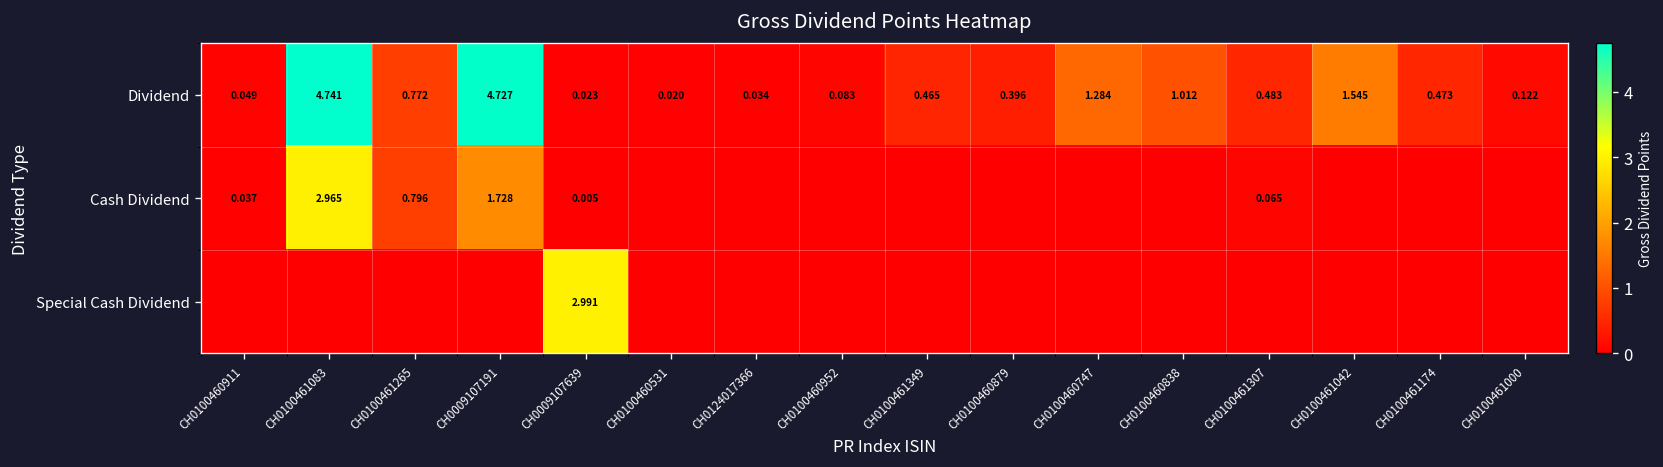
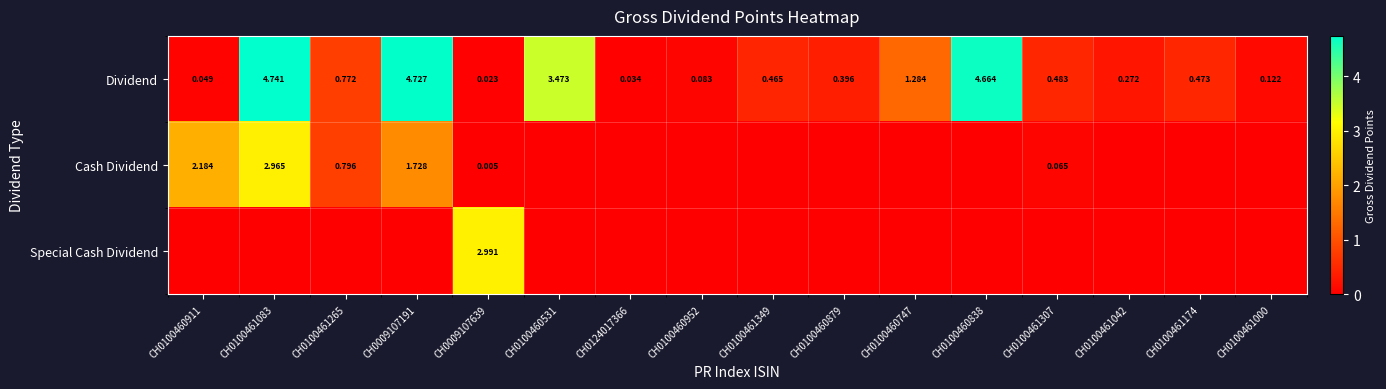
  {
    "Dividend": {
      "CH0100460911": 0.049,
      "CH0100461083": 4.741,
      "CH0100461265": 0.772,
      "CH0009107191": 4.727,
      "CH0009107639": 0.023,
-     "CH0100460531": 0.020,
+     "CH0100460531": 3.473,
      "CH0124017366": 0.034,
      "CH0100460952": 0.083,
      "CH0100461349": 0.465,
      "CH0100460879": 0.396,
      "CH0100460747": 1.284,
-     "CH0100460838": 1.012,
+     "CH0100460838": 4.664,
      "CH0100461307": 0.483,
-     "CH0100461042": 1.545,
+     "CH0100461042": 0.272,
      "CH0100461174": 0.473,
      "CH0100461000": 0.122
    },
    "Cash Dividend": {
-     "CH0100460911": 0.037,
+     "CH0100460911": 2.184,
      "CH0100461083": 2.965,
      "CH0100461265": 0.796,
      "CH0009107191": 1.728,
      "CH0009107639": 0.005,
      "CH0100461307": 0.065
    },
    "Special Cash Dividend": {
      "CH0009107639": 2.991
    }
  }
